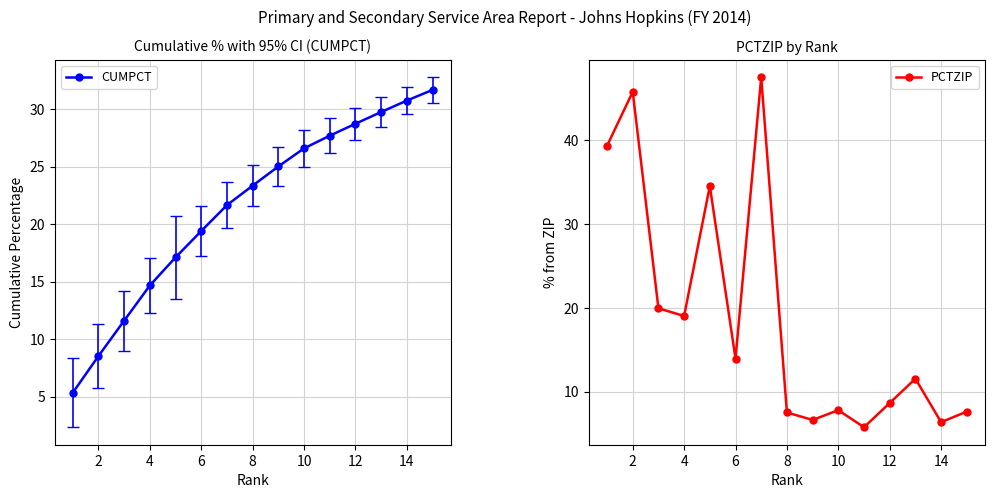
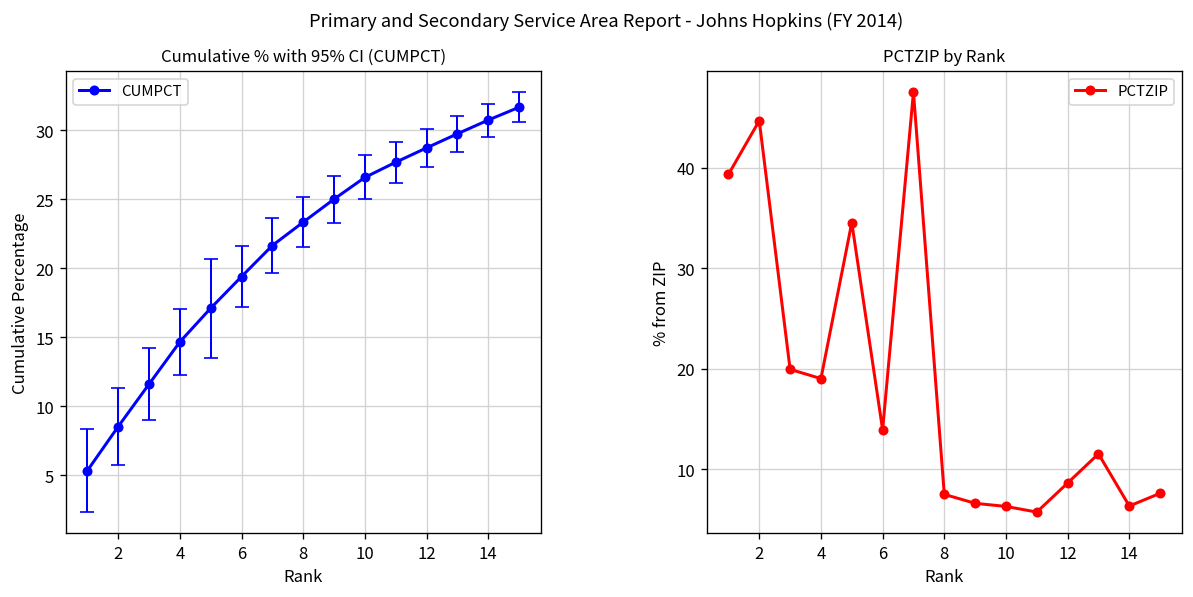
  {
    "PCTZIP by Rank": {
-     "2": 46,
+     "2": 45,
      "4": 19,
      "6": 14,
      "8": 8,
-     "10": 8,
+     "10": 6,
      "12": 9,
      "14": 6
    }
  }
